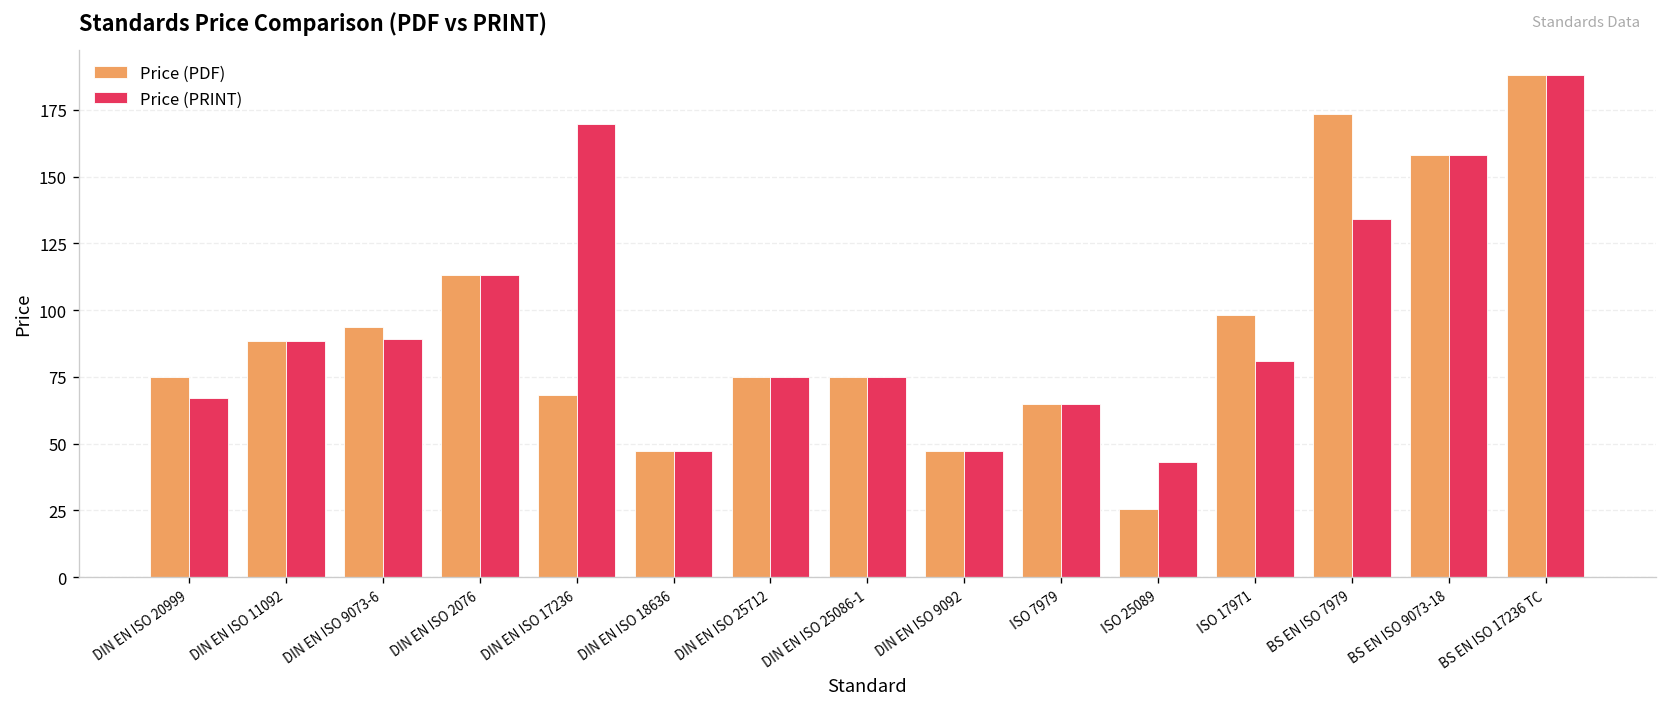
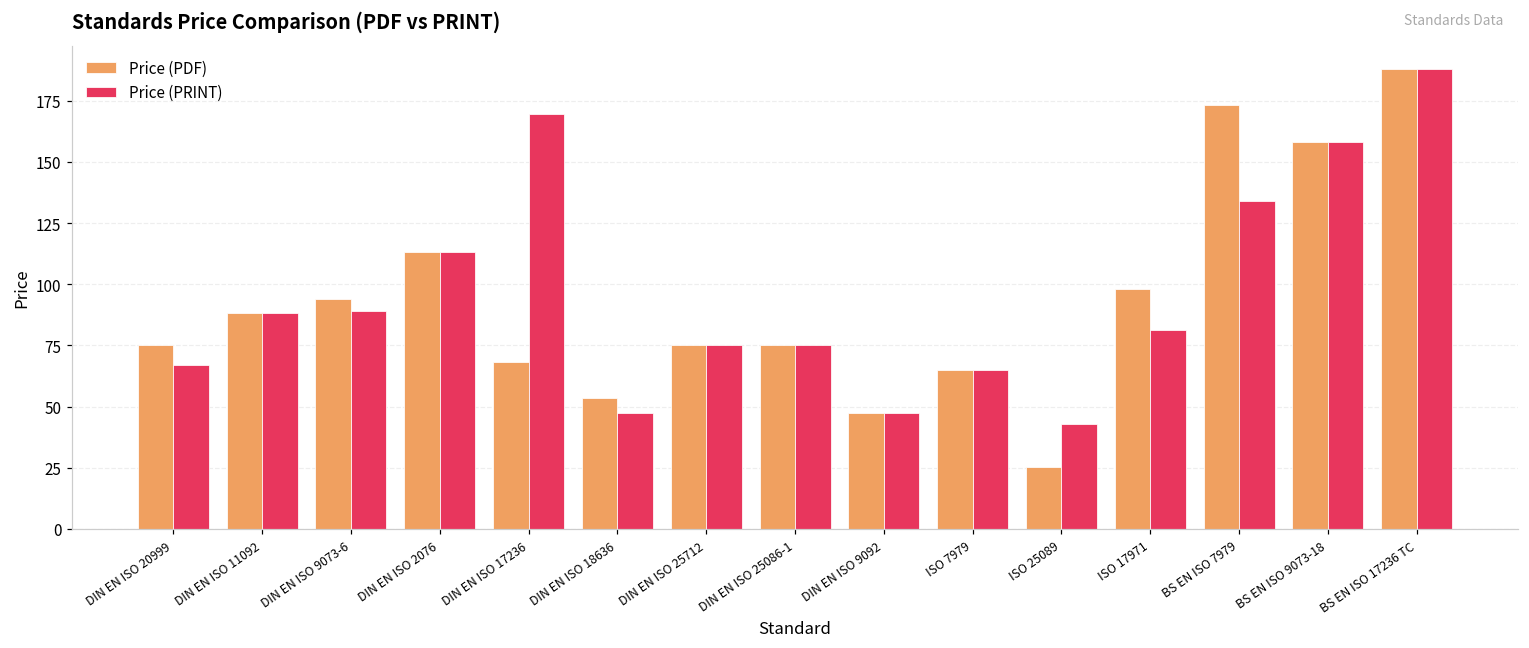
  {
    "Price (PDF)": {
      "DIN EN ISO 20999": 75,
      "DIN EN ISO 11092": 88,
      "DIN EN ISO 9073-6": 94,
      "DIN EN ISO 2076": 113,
      "DIN EN ISO 17236": 68,
-     "DIN EN ISO 18636": 47,
+     "DIN EN ISO 18636": 53,
      "DIN EN ISO 25712": 75,
      "DIN EN ISO 25086-1": 75,
      "DIN EN ISO 9092": 47,
      "ISO 7979": 65,
      "ISO 25089": 25,
      "ISO 17971": 98,
      "BS EN ISO 7979": 173,
      "BS EN ISO 9073-18": 158,
      "BS EN ISO 17236 TC": 188
    },
    "Price (PRINT)": {
      "DIN EN ISO 20999": 67,
      "DIN EN ISO 11092": 88,
      "DIN EN ISO 9073-6": 89,
      "DIN EN ISO 2076": 113,
      "DIN EN ISO 17236": 170,
      "DIN EN ISO 18636": 47,
      "DIN EN ISO 25712": 75,
      "DIN EN ISO 25086-1": 75,
      "DIN EN ISO 9092": 47,
      "ISO 7979": 65,
      "ISO 25089": 43,
      "ISO 17971": 81,
      "BS EN ISO 7979": 134,
      "BS EN ISO 9073-18": 158,
      "BS EN ISO 17236 TC": 188
    }
  }
